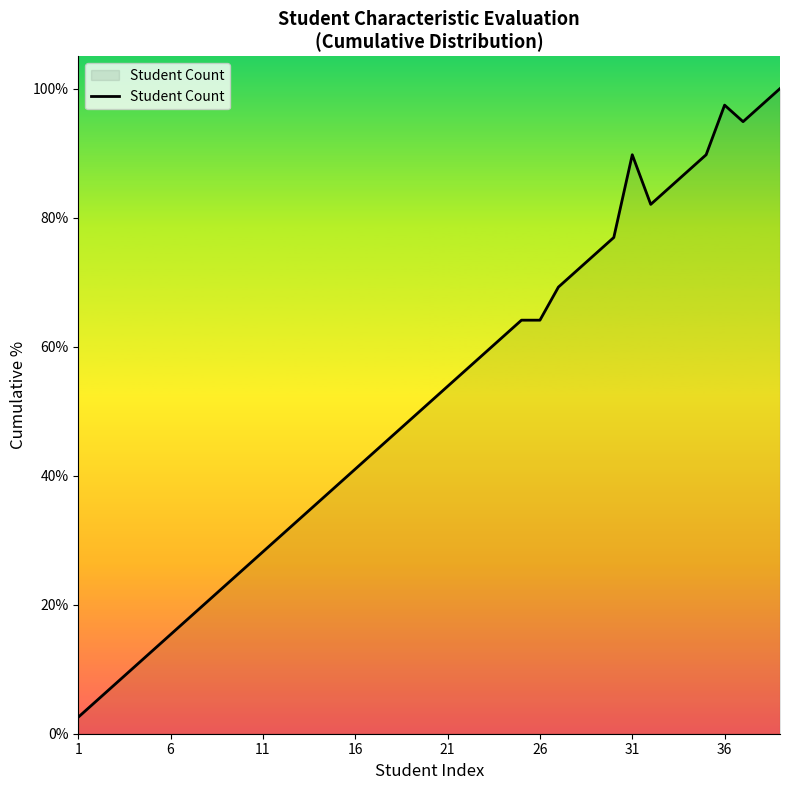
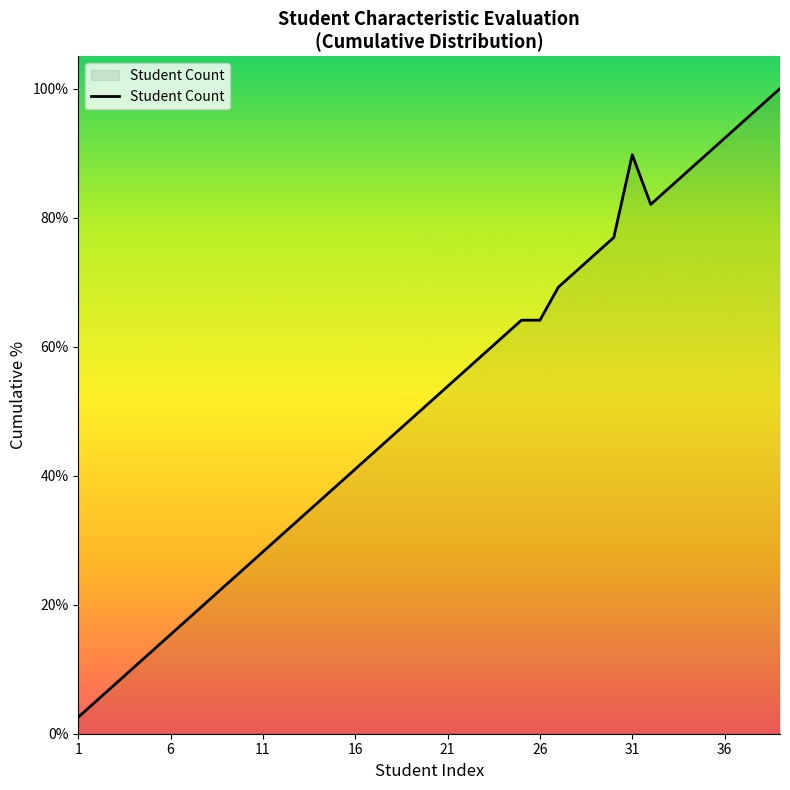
  {
    "1": "3%",
    "6": "15%",
    "11": "28%",
    "16": "41%",
    "21": "54%",
    "26": "64%",
    "31": "90%",
-   "36": "97%"
+   "36": "92%"
  }
